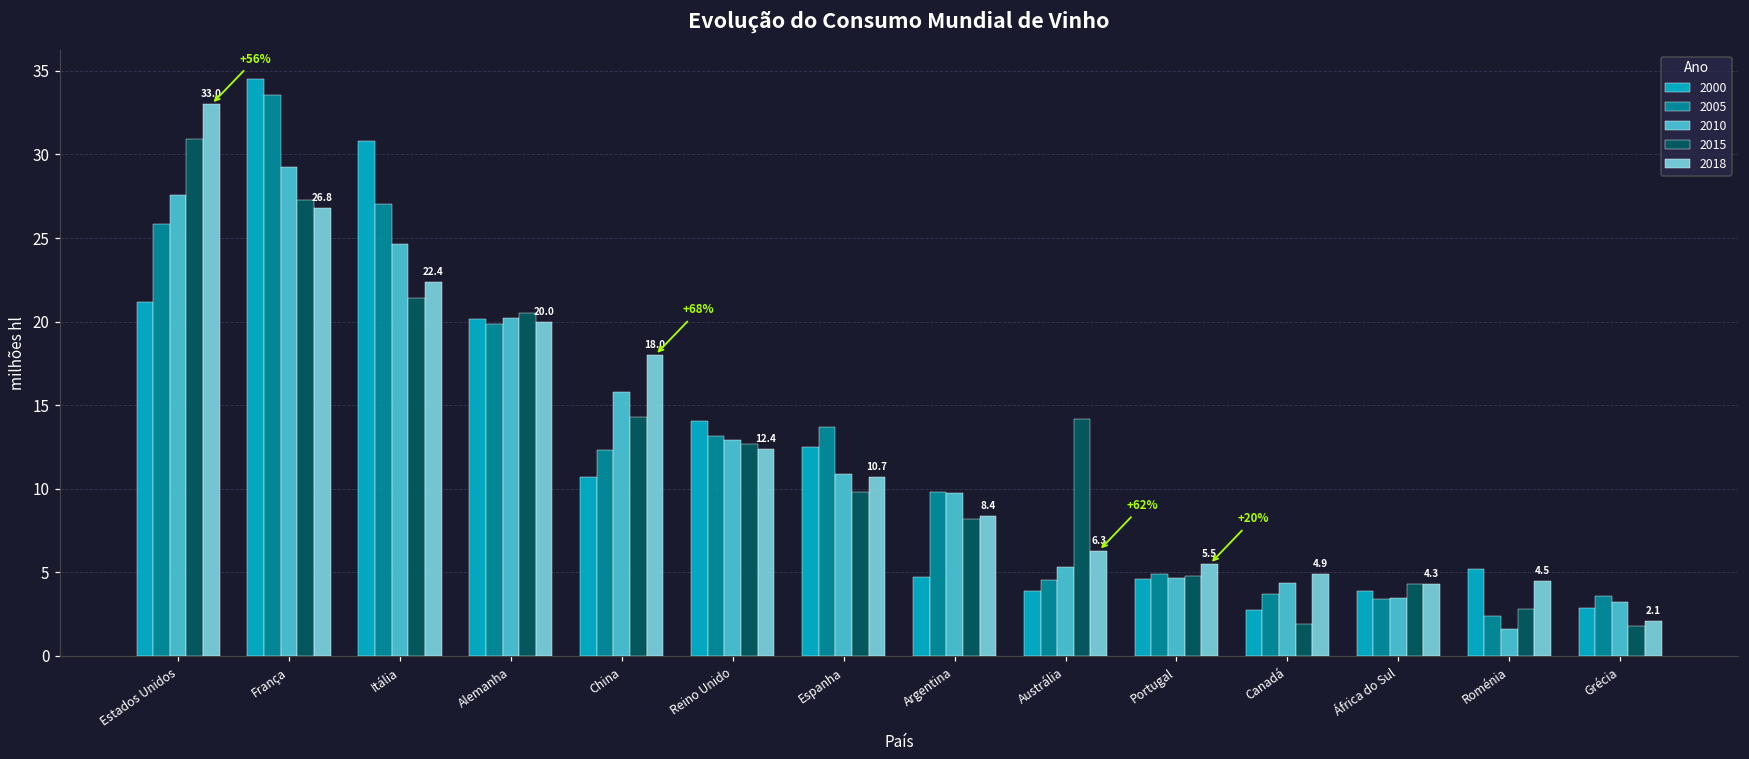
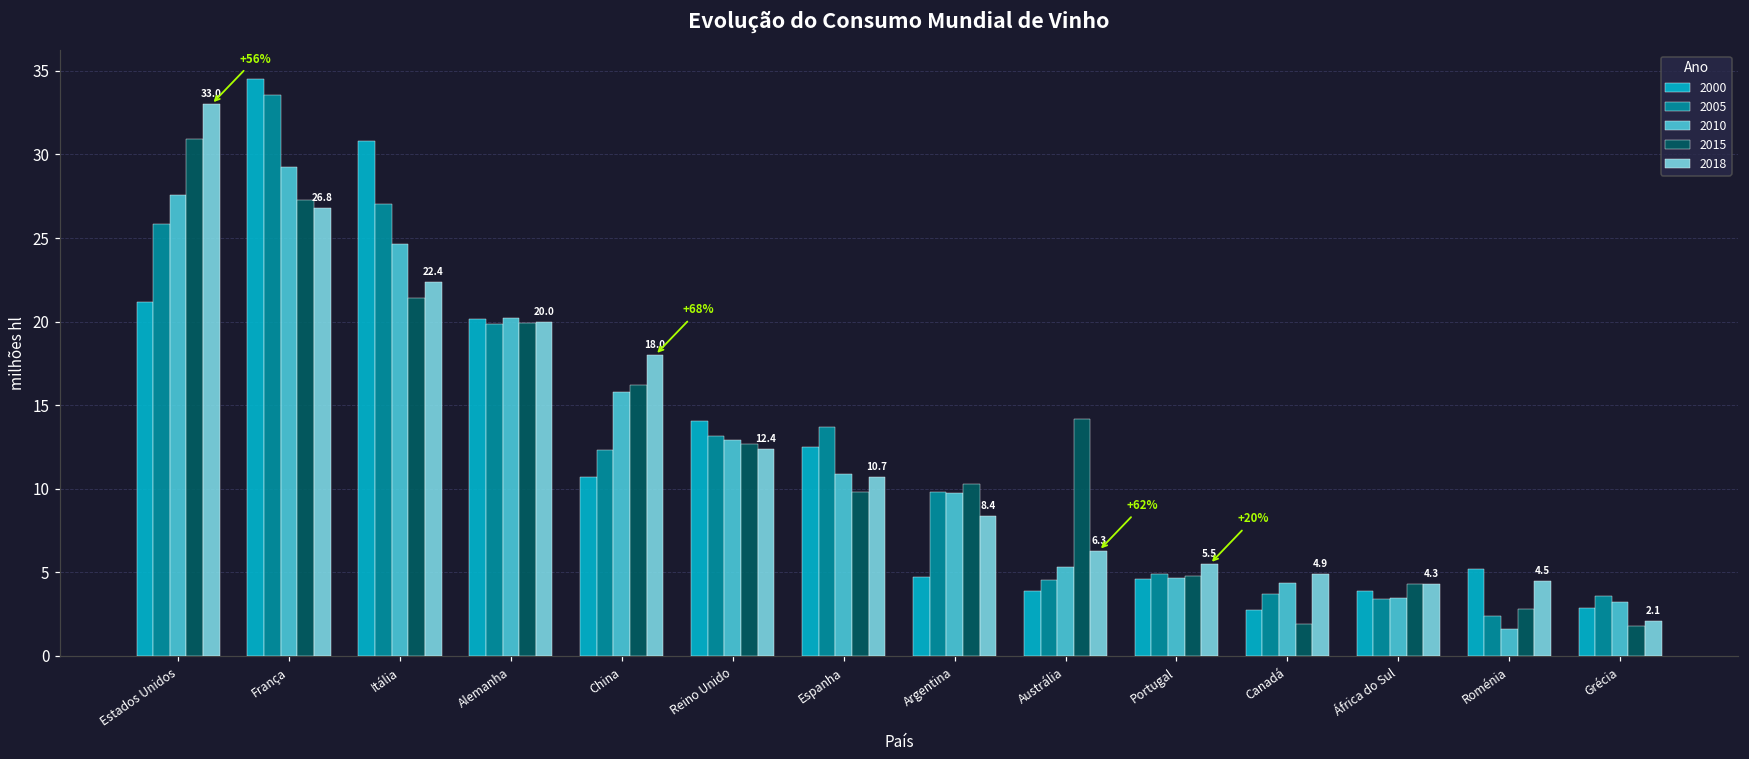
  {
    "2015": {
      "Estados Unidos": 30.9,
      "França": 27.3,
      "Itália": 21.4,
-     "Alemanha": 20.5,
-     "China": 14.3,
+     "Alemanha": 19.9,
+     "China": 16.2,
      "Reino Unido": 12.7,
      "Espanha": 9.8,
-     "Argentina": 8.2,
+     "Argentina": 10.3,
      "Austrália": 14.2,
      "Portugal": 4.8,
      "Canadá": 1.9,
      "Roménia": 2.8,
      "Grécia": 1.8
    }
  }
